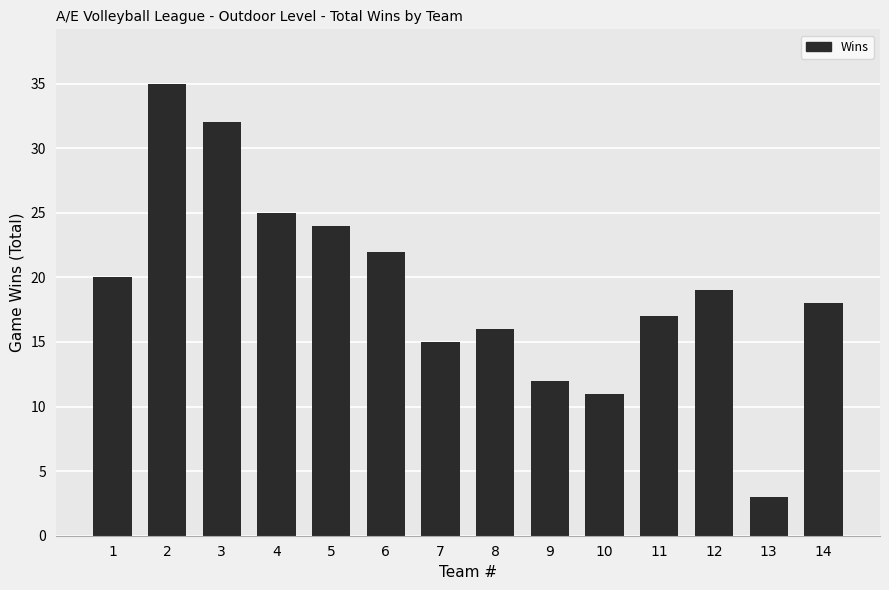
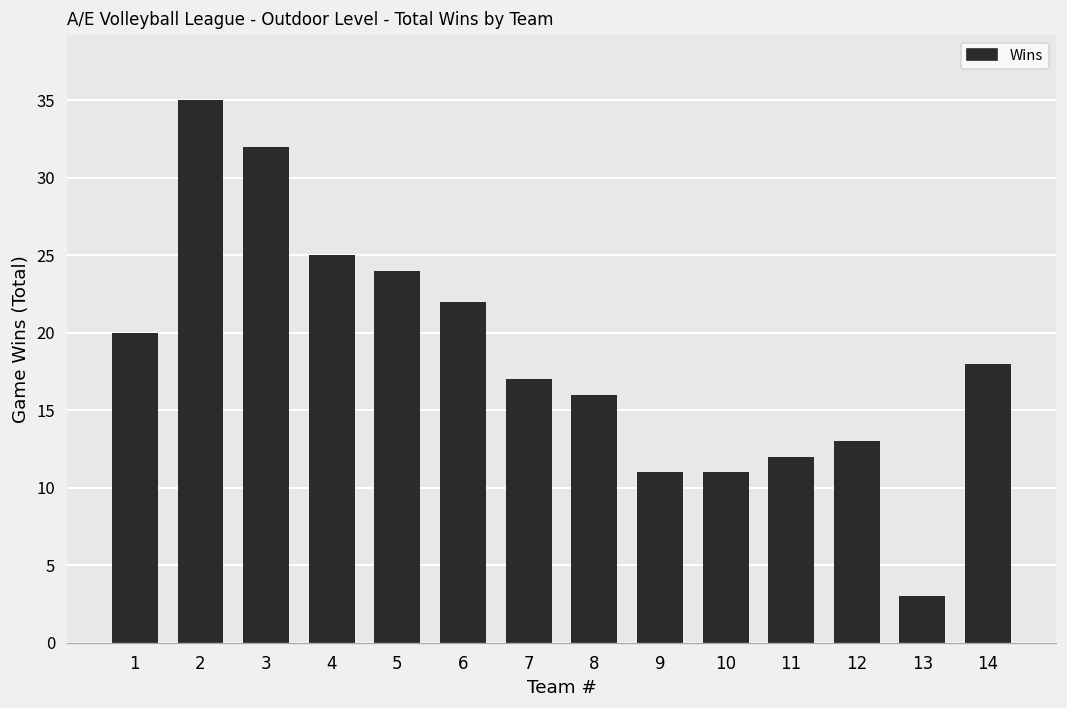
  {
    "1": 20,
    "2": 35,
    "3": 32,
    "4": 25,
    "5": 24,
    "6": 22,
-   "7": 15,
+   "7": 17,
    "8": 16,
-   "9": 12,
+   "9": 11,
    "10": 11,
-   "11": 17,
-   "12": 19,
+   "11": 12,
+   "12": 13,
    "13": 3,
    "14": 18
  }
